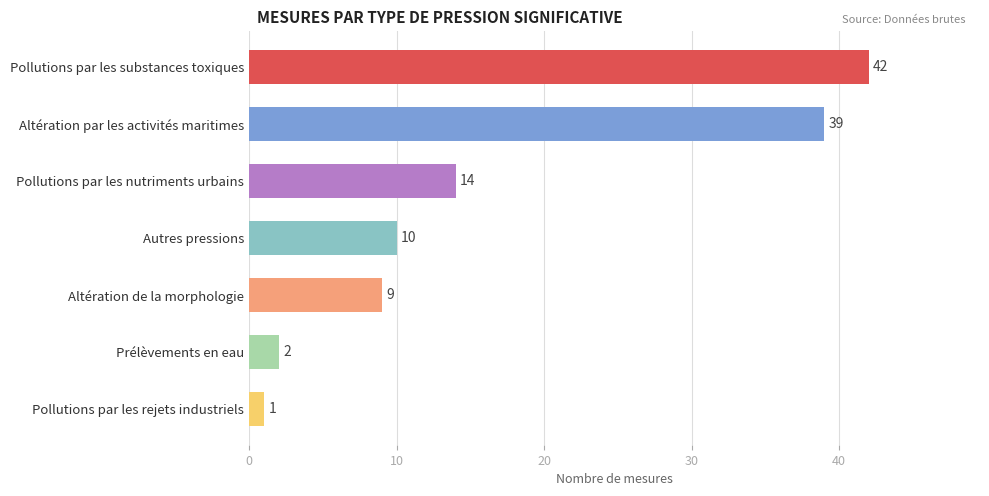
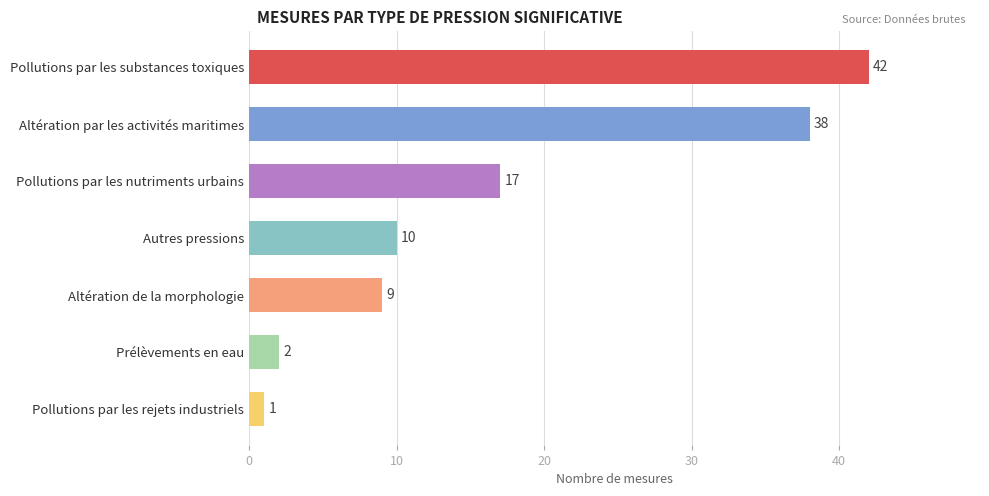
  {
    "Pollutions par les substances toxiques": 42,
-   "Altération par les activités maritimes": 39,
-   "Pollutions par les nutriments urbains": 14,
+   "Altération par les activités maritimes": 38,
+   "Pollutions par les nutriments urbains": 17,
    "Autres pressions": 10,
    "Altération de la morphologie": 9,
    "Prélèvements en eau": 2,
    "Pollutions par les rejets industriels": 1
  }
